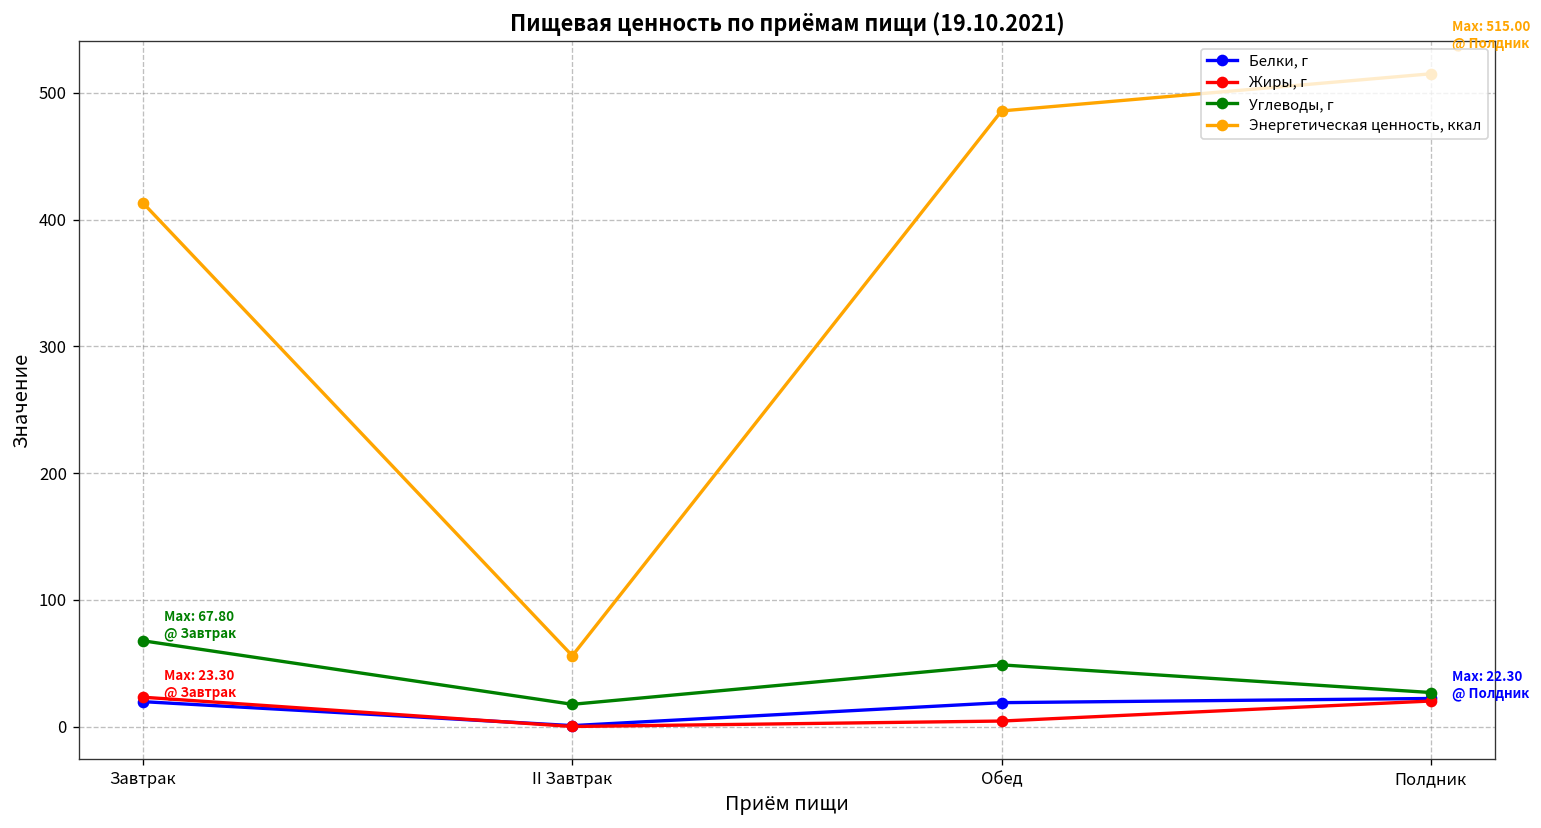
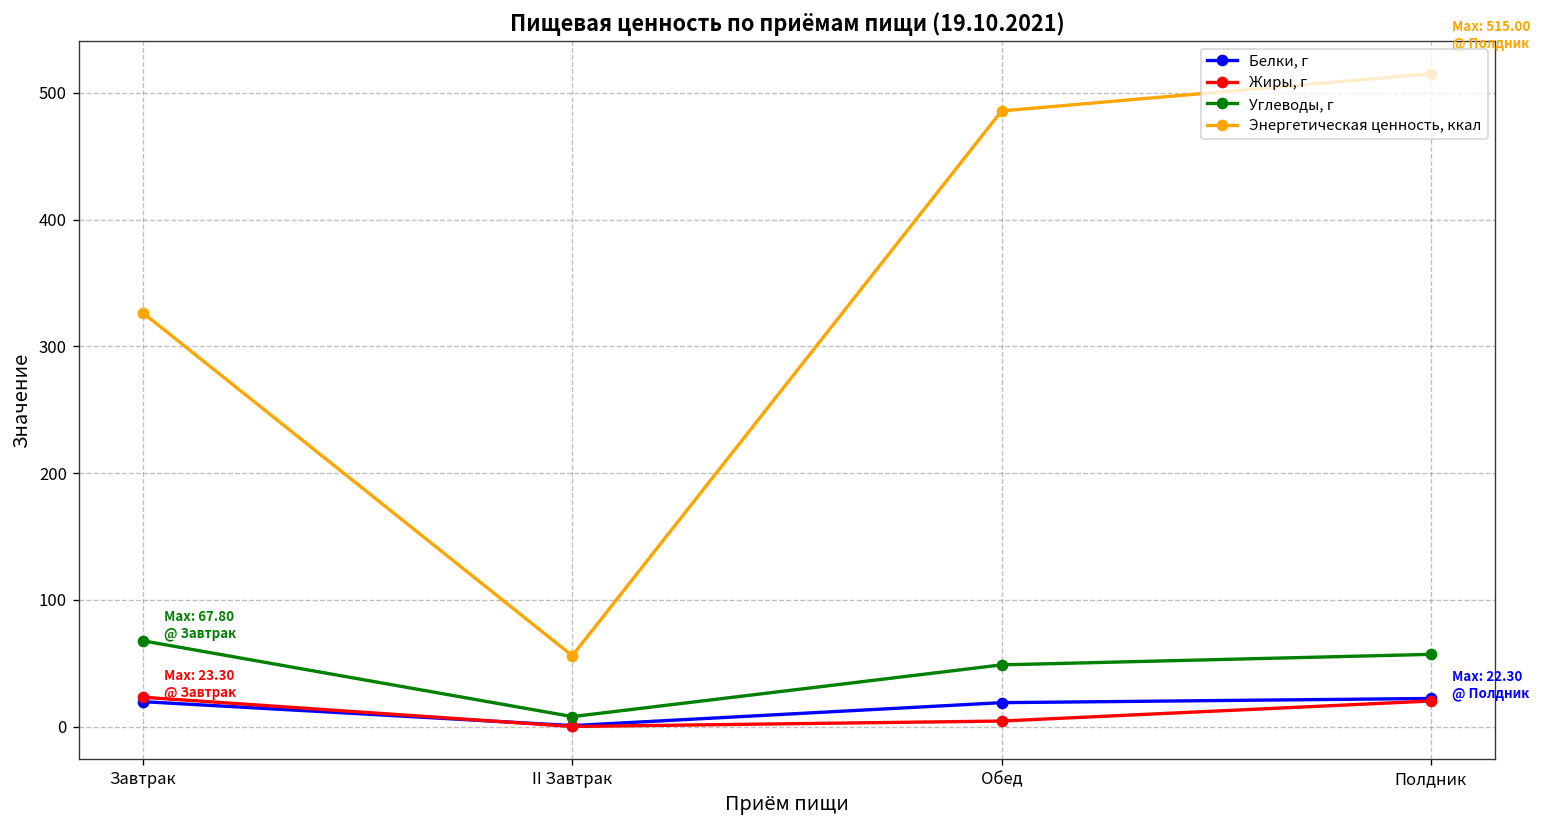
  {
    "Белки, г": {
      "Обед": 19
    },
    "Жиры, г": {
      "Завтрак": 23.30
    },
    "Углеводы, г": {
-     "II Завтрак": 18,
+     "II Завтрак": 8,
      "Обед": 49,
-     "Полдник": 27
+     "Полдник": 57
    },
    "Энергетическая ценность, ккал": {
-     "Завтрак": 413,
+     "Завтрак": 326,
      "II Завтрак": 56,
      "Обед": 486
    }
  }
